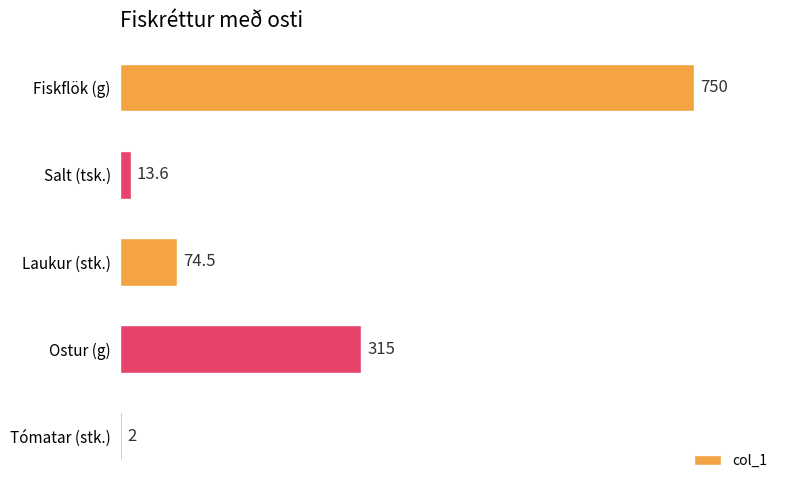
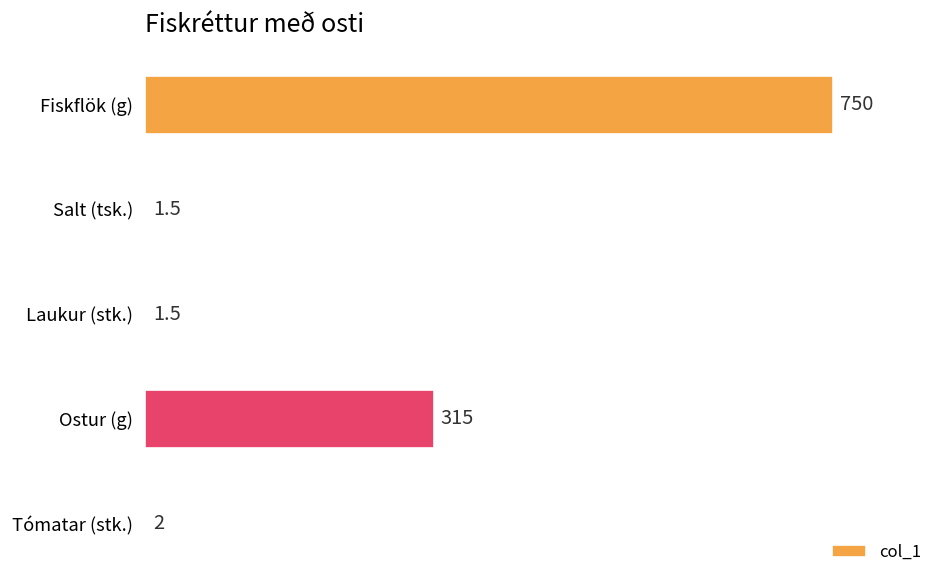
  {
    "Fiskflök (g)": 750,
-   "Salt (tsk.)": 13.6,
-   "Laukur (stk.)": 74.5,
+   "Salt (tsk.)": 1.5,
+   "Laukur (stk.)": 1.5,
    "Ostur (g)": 315,
    "Tómatar (stk.)": 2
  }
